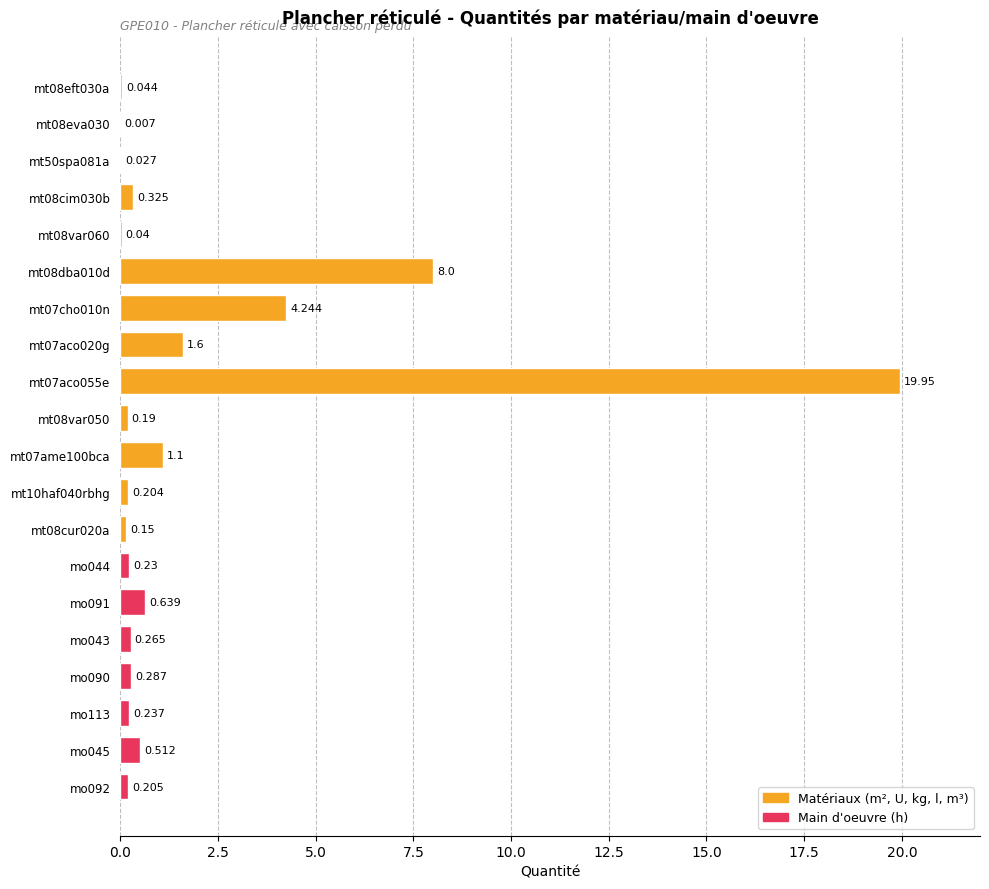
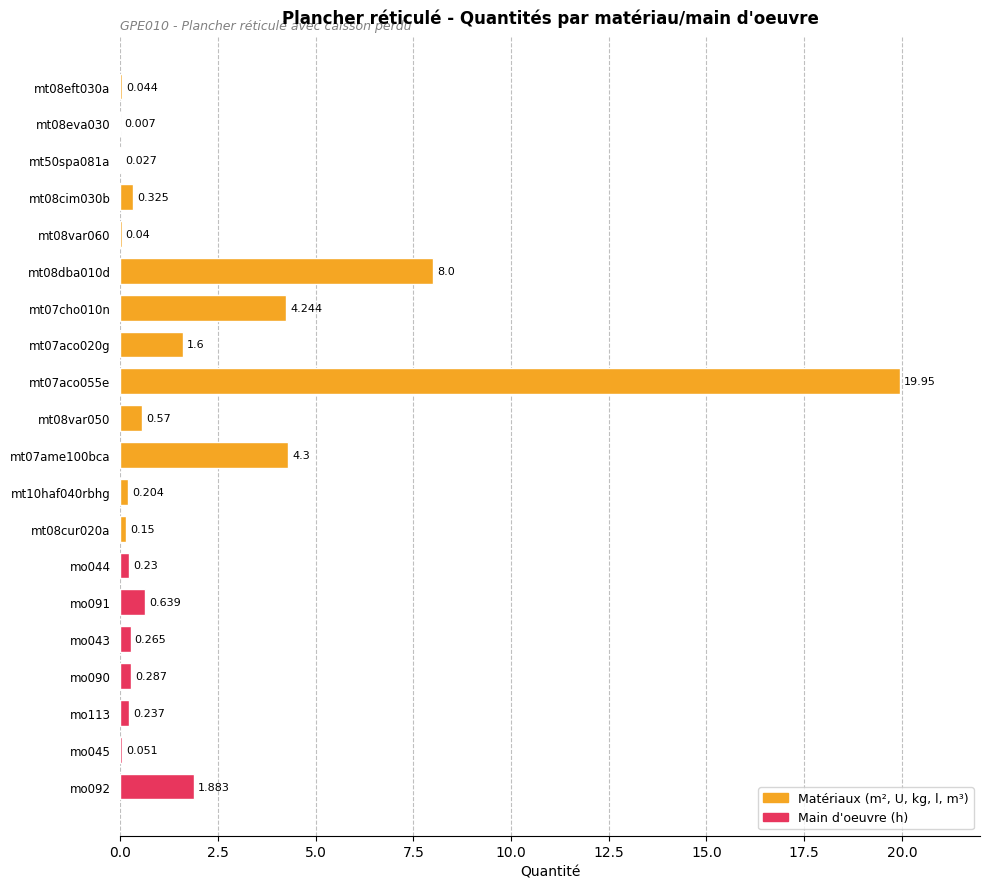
  {
    "mt08eft030a": 0.044,
    "mt08eva030": 0.007,
    "mt50spa081a": 0.027,
    "mt08cim030b": 0.325,
    "mt08var060": 0.04,
    "mt08dba010d": 8.0,
    "mt07cho010n": 4.244,
    "mt07aco020g": 1.6,
    "mt07aco055e": 19.95,
-   "mt08var050": 0.19,
-   "mt07ame100bca": 1.1,
+   "mt08var050": 0.57,
+   "mt07ame100bca": 4.3,
    "mt10haf040rbhg": 0.204,
    "mt08cur020a": 0.15,
    "mo044": 0.23,
    "mo091": 0.639,
    "mo043": 0.265,
    "mo090": 0.287,
    "mo113": 0.237,
-   "mo045": 0.512,
-   "mo092": 0.205
+   "mo045": 0.051,
+   "mo092": 1.883
  }
